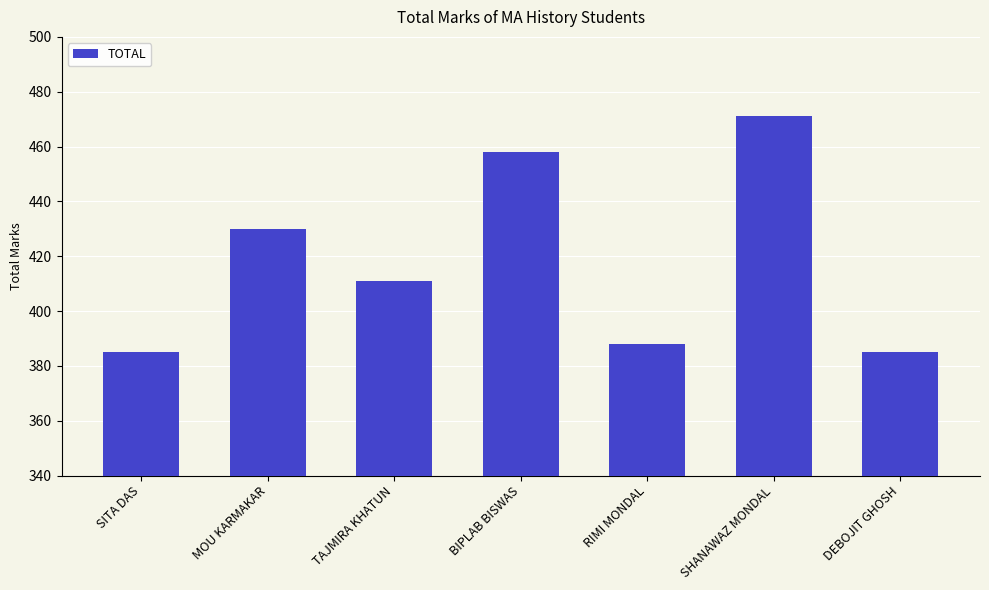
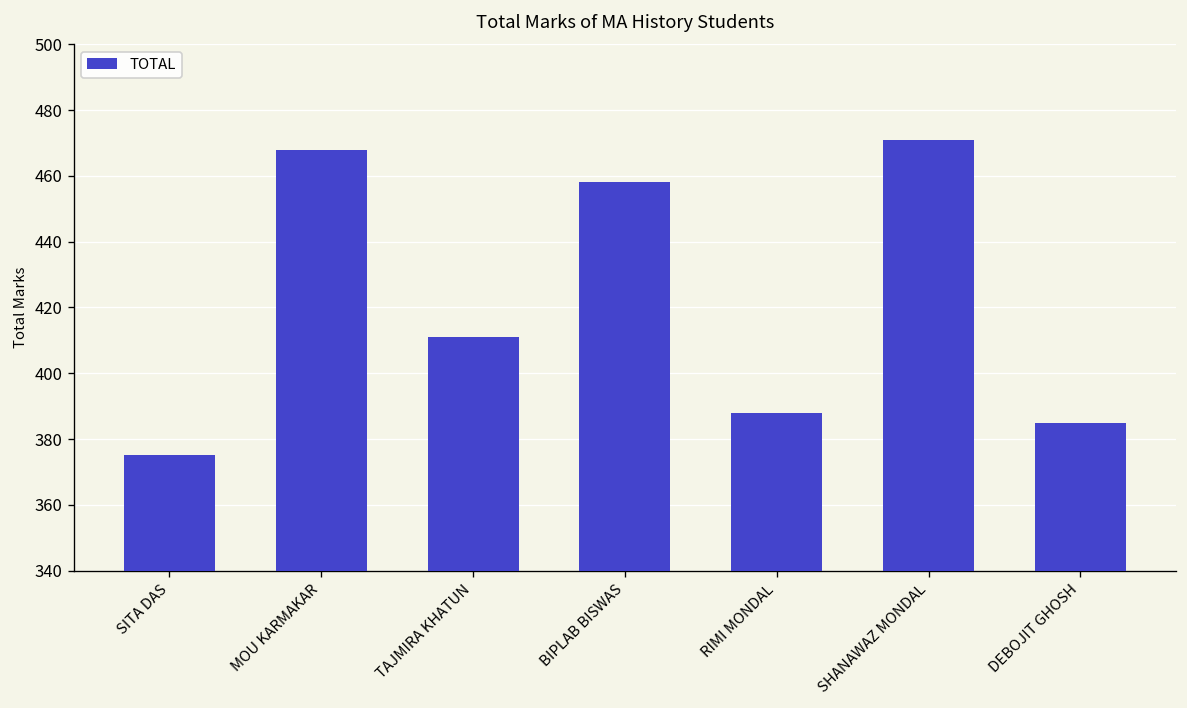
  {
-   "SITA DAS": 385,
-   "MOU KARMAKAR": 430,
+   "SITA DAS": 375,
+   "MOU KARMAKAR": 468,
    "TAJMIRA KHATUN": 411,
    "BIPLAB BISWAS": 458,
    "RIMI MONDAL": 388,
    "SHANAWAZ MONDAL": 471,
    "DEBOJIT GHOSH": 385
  }
